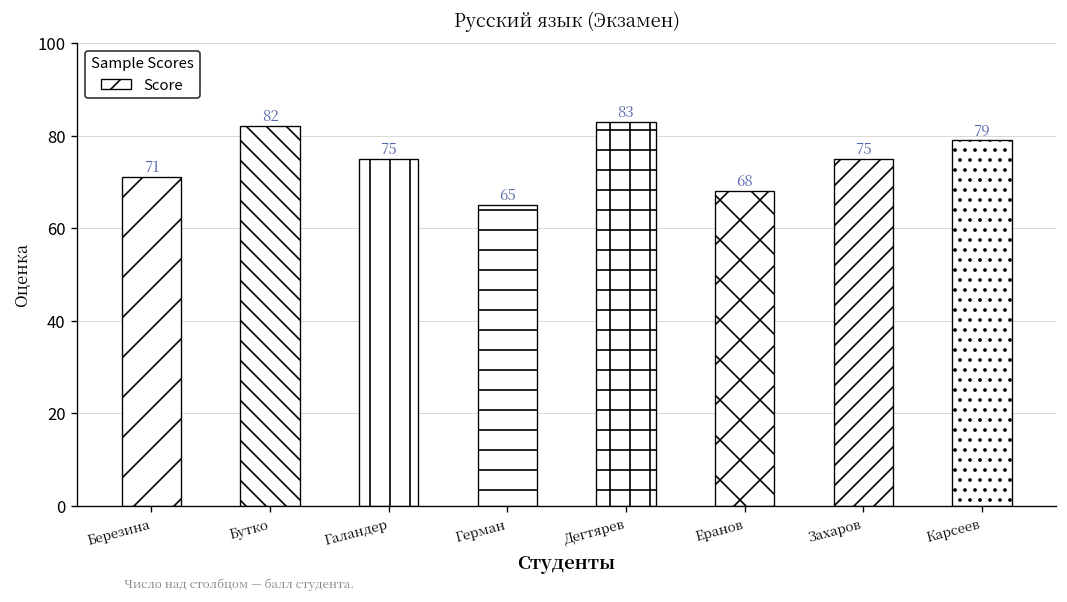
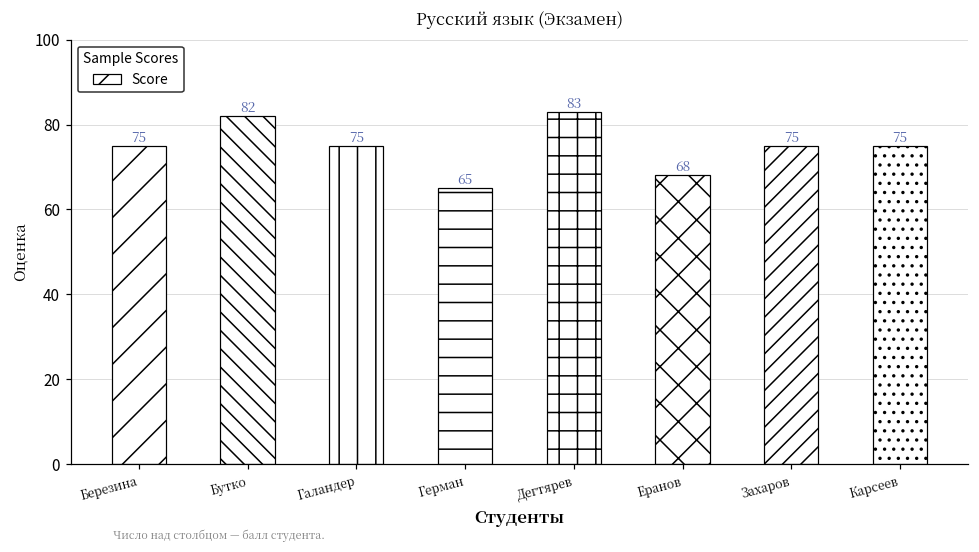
  {
-   "Березина": 71,
+   "Березина": 75,
    "Бутко": 82,
    "Галандер": 75,
    "Герман": 65,
    "Дегтярев": 83,
    "Еранов": 68,
    "Захаров": 75,
-   "Карсеев": 79
+   "Карсеев": 75
  }
